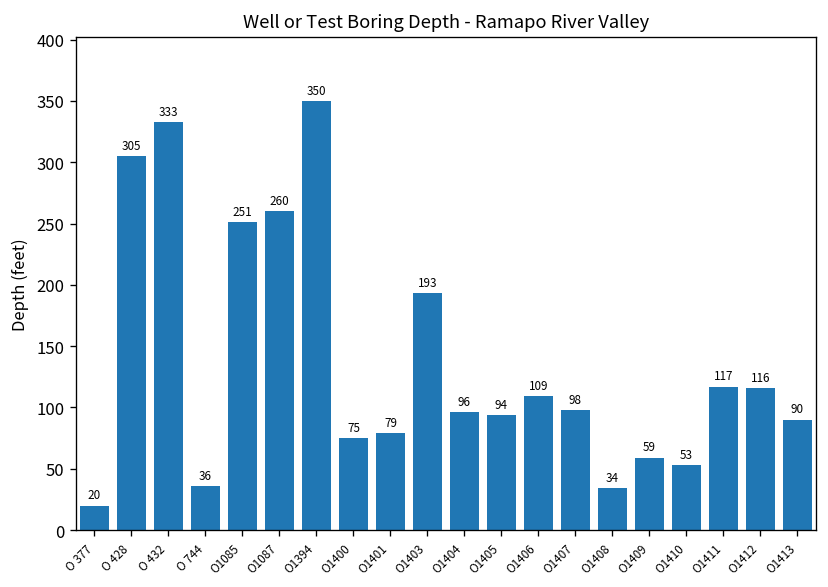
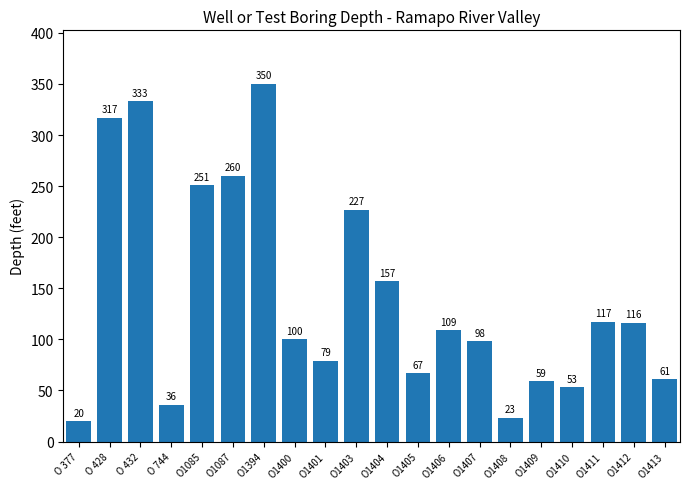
  {
    "O 377": 20,
-   "O 428": 305,
+   "O 428": 317,
    "O 432": 333,
    "O 744": 36,
    "O1085": 251,
    "O1087": 260,
    "O1394": 350,
-   "O1400": 75,
+   "O1400": 100,
    "O1401": 79,
-   "O1403": 193,
-   "O1404": 96,
-   "O1405": 94,
+   "O1403": 227,
+   "O1404": 157,
+   "O1405": 67,
    "O1406": 109,
    "O1407": 98,
-   "O1408": 34,
+   "O1408": 23,
    "O1409": 59,
    "O1410": 53,
    "O1411": 117,
    "O1412": 116,
-   "O1413": 90
+   "O1413": 61
  }
